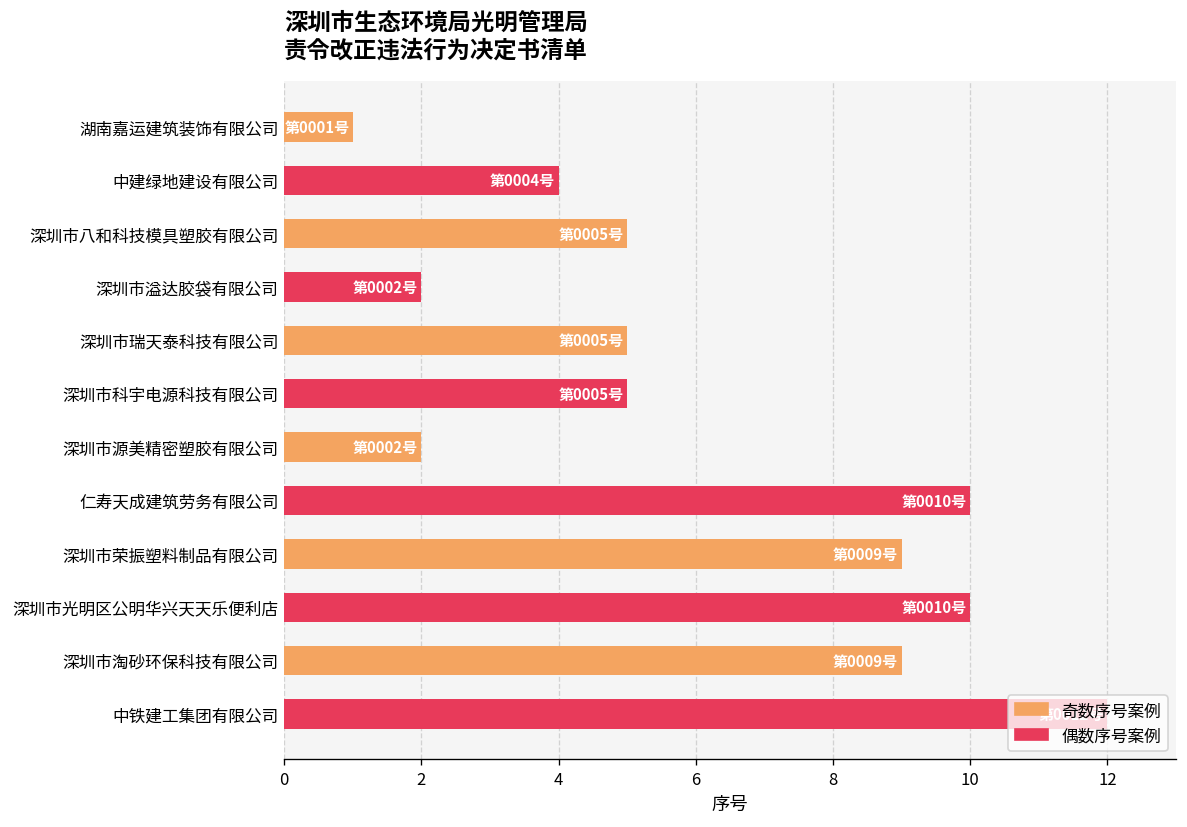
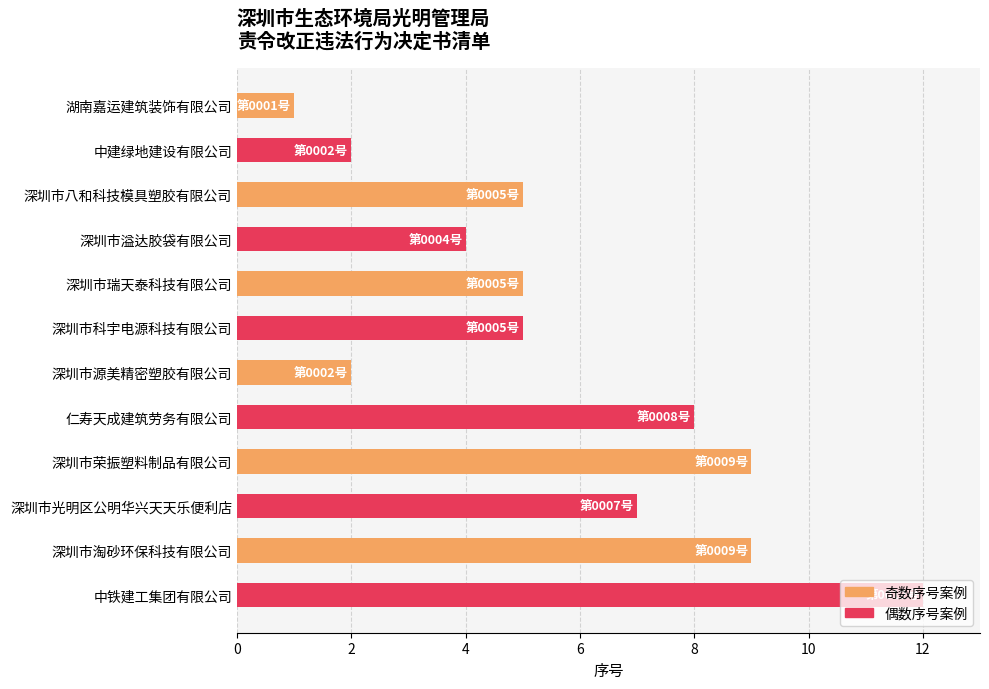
  {
-   "中建绿地建设有限公司": "0004号",
-   "深圳市溢达胶袋有限公司": "0002号",
-   "仁寿天成建筑劳务有限公司": "0010号",
-   "深圳市光明区公明华兴天天乐便利店": "0010号"
+   "中建绿地建设有限公司": "0002号",
+   "深圳市溢达胶袋有限公司": "0004号",
+   "仁寿天成建筑劳务有限公司": "0008号",
+   "深圳市光明区公明华兴天天乐便利店": "0007号"
  }
